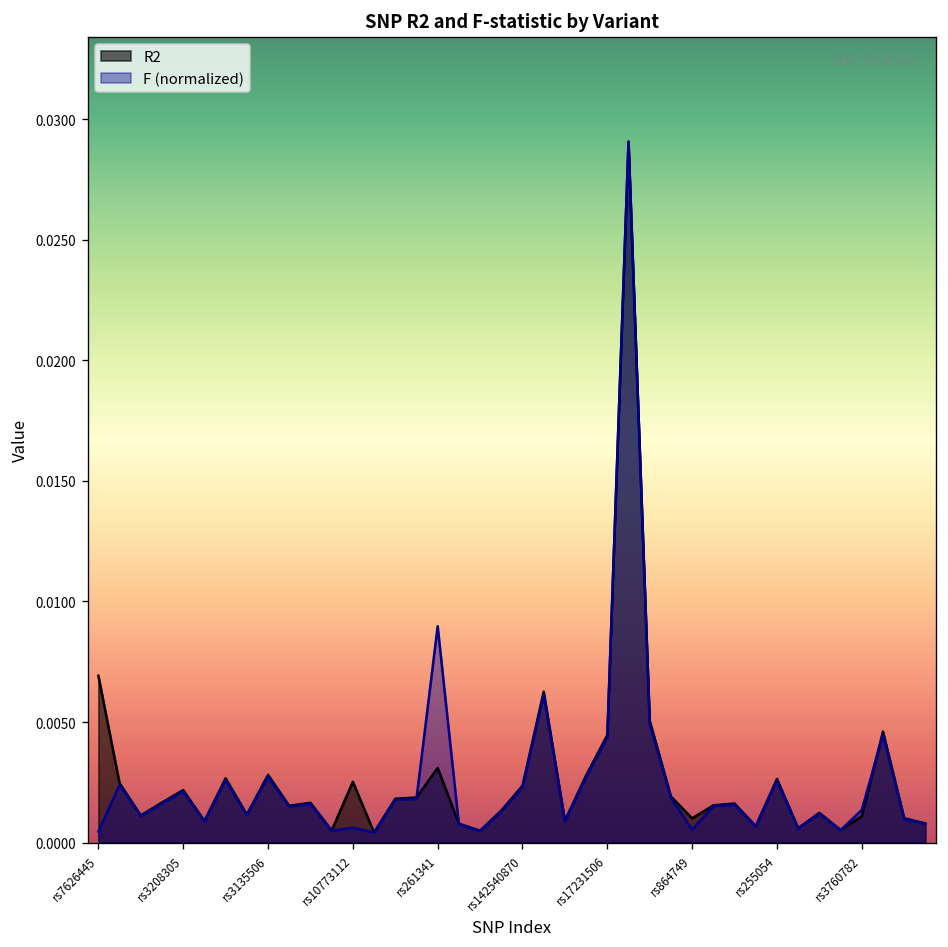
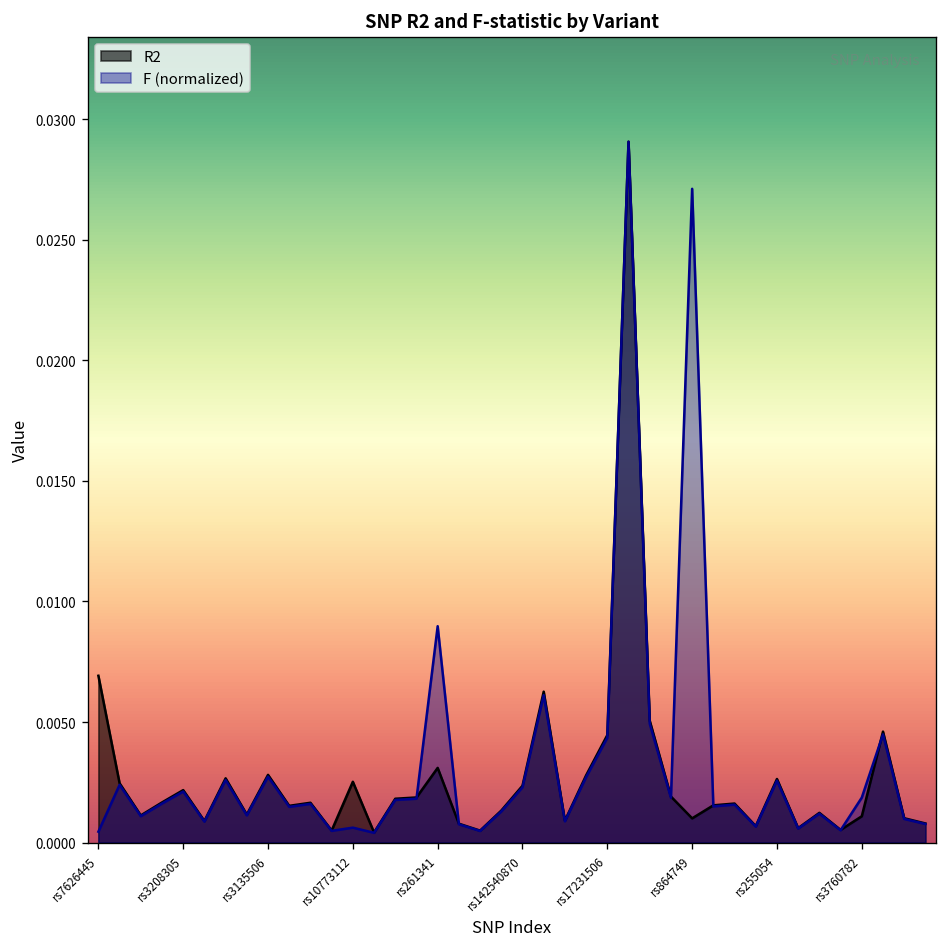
  {
    "R2": {
      "rs7626445": 0.0069,
      "rs10773112": 0.0025,
      "rs261341": 0.0031,
      "rs864749": 0.0010,
      "rs3760782": 0.0011
    },
    "F (normalized)": {
      "rs7626445": 0.0005,
      "rs10773112": 0.0006,
      "rs261341": 0.0090,
-     "rs864749": 0.0005,
-     "rs3760782": 0.0014
+     "rs864749": 0.0271,
+     "rs3760782": 0.0019
    }
  }
